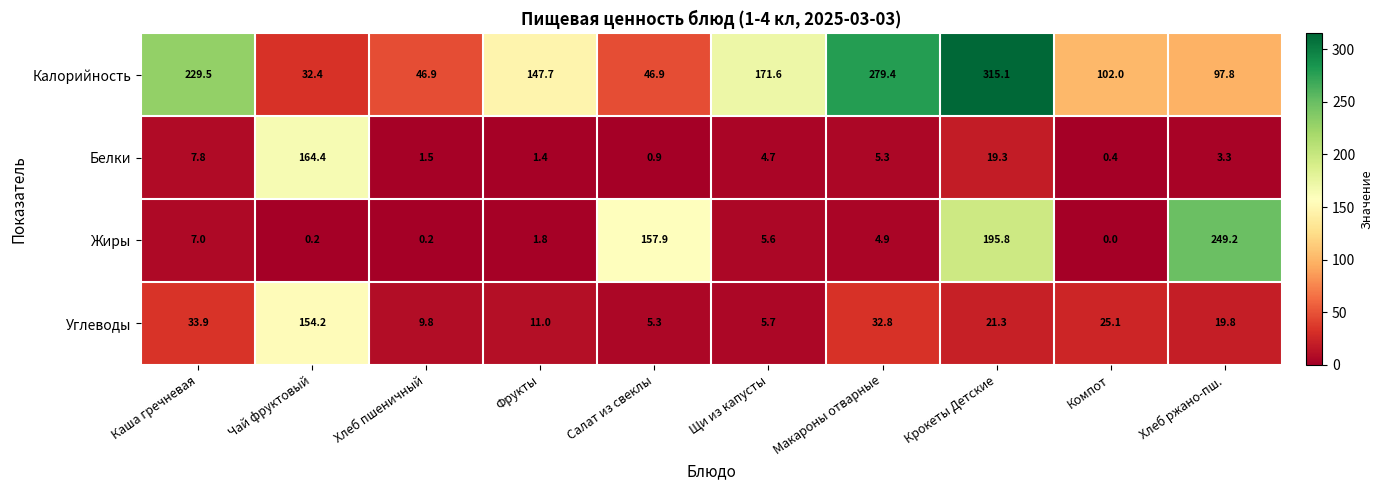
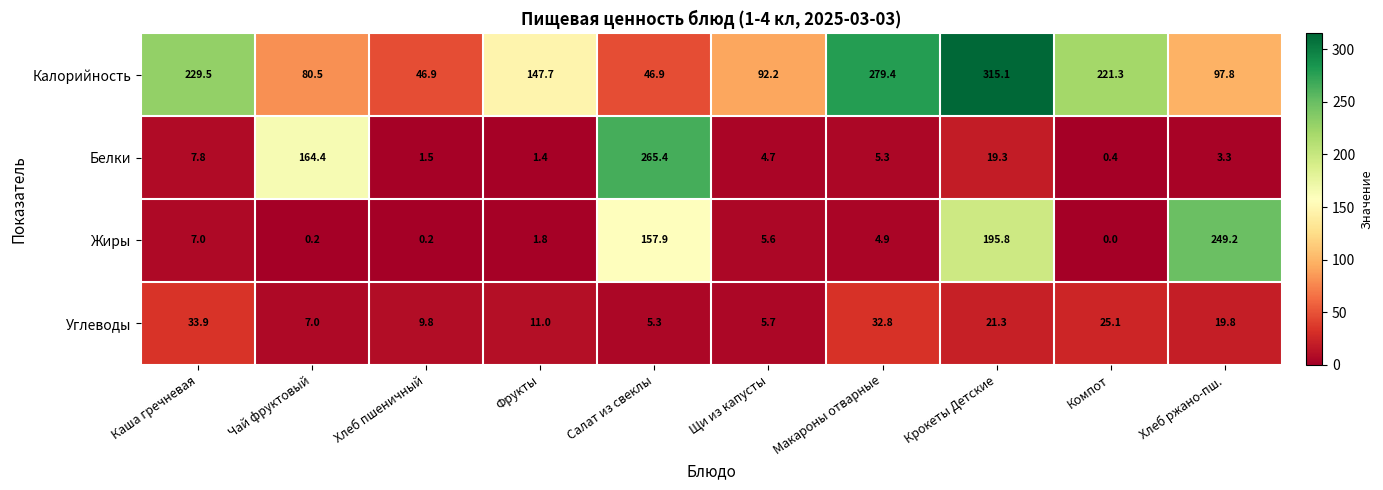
  {
    "Калорийность": {
      "Каша гречневая": 229.5,
-     "Чай фруктовый": 32.4,
+     "Чай фруктовый": 80.5,
      "Хлеб пшеничный": 46.9,
      "Фрукты": 147.7,
      "Салат из свеклы": 46.9,
-     "Щи из капусты": 171.6,
+     "Щи из капусты": 92.2,
      "Макароны отварные": 279.4,
      "Крокеты Детские": 315.1,
-     "Компот": 102.0,
+     "Компот": 221.3,
      "Хлеб ржано-пш.": 97.8
    },
    "Белки": {
      "Каша гречневая": 7.8,
      "Чай фруктовый": 164.4,
      "Хлеб пшеничный": 1.5,
      "Фрукты": 1.4,
-     "Салат из свеклы": 0.9,
+     "Салат из свеклы": 265.4,
      "Щи из капусты": 4.7,
      "Макароны отварные": 5.3,
      "Крокеты Детские": 19.3,
      "Компот": 0.4,
      "Хлеб ржано-пш.": 3.3
    },
    "Жиры": {
      "Каша гречневая": 7.0,
      "Чай фруктовый": 0.2,
      "Хлеб пшеничный": 0.2,
      "Фрукты": 1.8,
      "Салат из свеклы": 157.9,
      "Щи из капусты": 5.6,
      "Макароны отварные": 4.9,
      "Крокеты Детские": 195.8,
      "Компот": 0.0,
      "Хлеб ржано-пш.": 249.2
    },
    "Углеводы": {
      "Каша гречневая": 33.9,
-     "Чай фруктовый": 154.2,
+     "Чай фруктовый": 7.0,
      "Хлеб пшеничный": 9.8,
      "Фрукты": 11.0,
      "Салат из свеклы": 5.3,
      "Щи из капусты": 5.7,
      "Макароны отварные": 32.8,
      "Крокеты Детские": 21.3,
      "Компот": 25.1,
      "Хлеб ржано-пш.": 19.8
    }
  }
